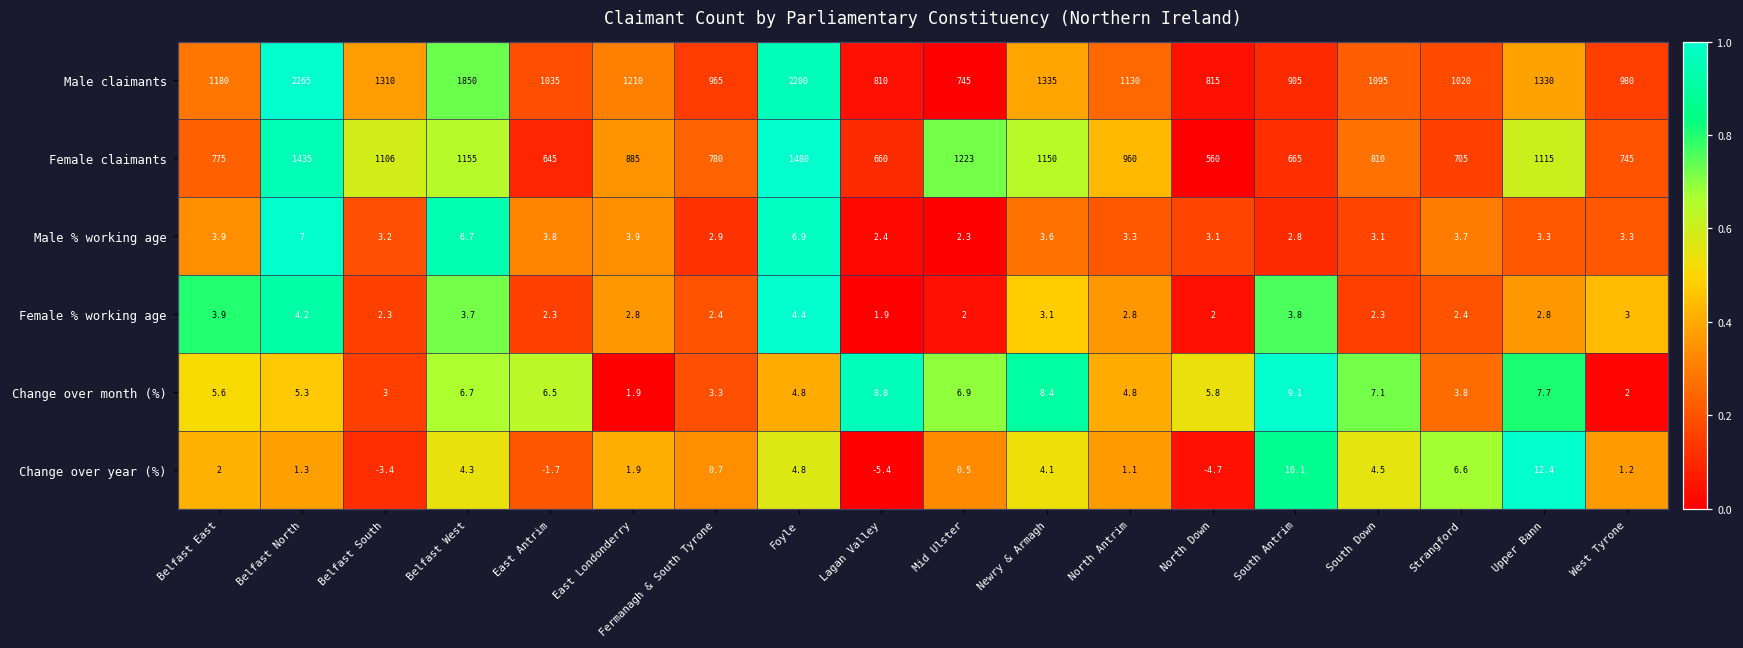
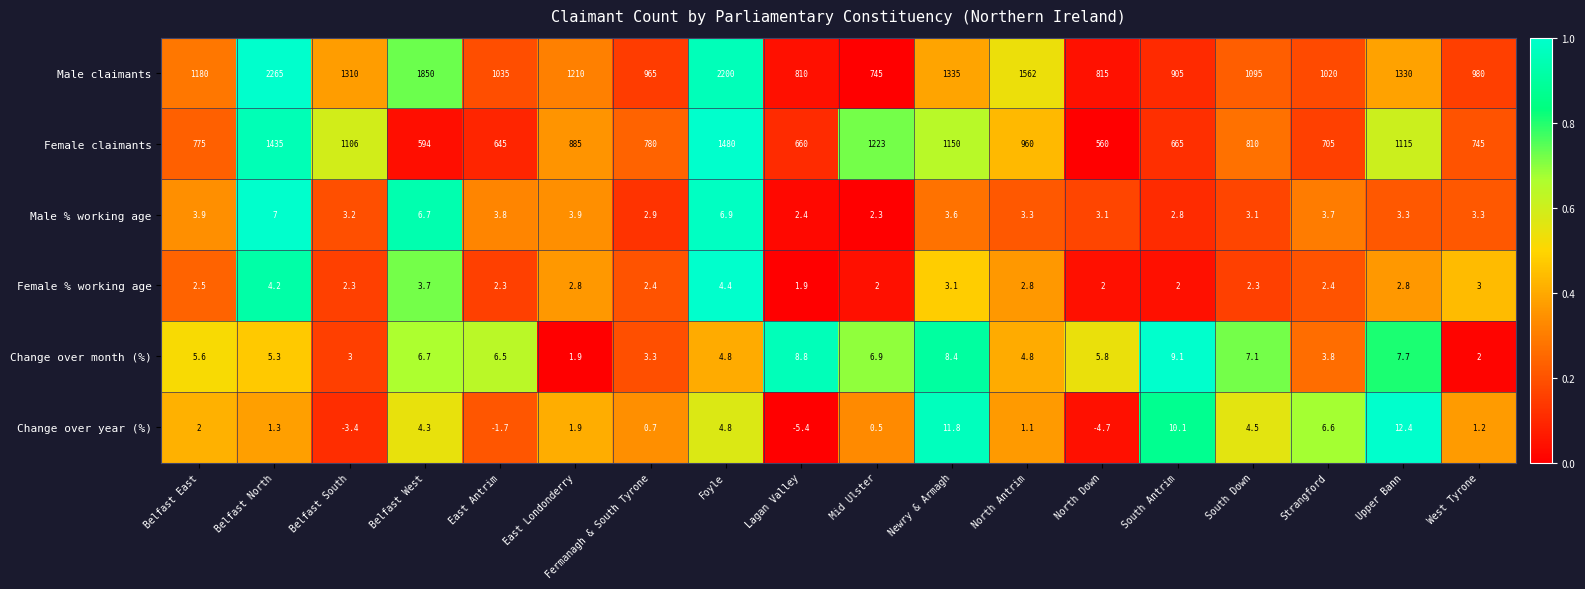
  {
    "Male claimants": {
      "Belfast East": 1180,
      "Belfast North": 2265,
      "Belfast South": 1310,
      "Belfast West": 1850,
      "East Antrim": 1035,
      "East Londonderry": 1210,
      "Fermanagh & South Tyrone": 965,
      "Foyle": 2200,
      "Lagan Valley": 810,
      "Mid Ulster": 745,
      "Newry & Armagh": 1335,
-     "North Antrim": 1130,
+     "North Antrim": 1562,
      "North Down": 815,
      "South Antrim": 905,
      "South Down": 1095,
      "Strangford": 1020,
      "Upper Bann": 1330,
      "West Tyrone": 980
    },
    "Female claimants": {
      "Belfast East": 775,
      "Belfast North": 1435,
      "Belfast South": 1106,
-     "Belfast West": 1155,
+     "Belfast West": 594,
      "East Antrim": 645,
      "East Londonderry": 885,
      "Fermanagh & South Tyrone": 780,
      "Foyle": 1480,
      "Lagan Valley": 660,
      "Mid Ulster": 1223,
      "Newry & Armagh": 1150,
      "North Antrim": 960,
      "North Down": 560,
      "South Antrim": 665,
      "South Down": 810,
      "Strangford": 705,
      "Upper Bann": 1115,
      "West Tyrone": 745
    },
    "Male % working age": {
      "Belfast East": 3.9,
      "Belfast North": 7,
      "Belfast South": 3.2,
      "Belfast West": 6.7,
      "East Antrim": 3.8,
      "East Londonderry": 3.9,
      "Fermanagh & South Tyrone": 2.9,
      "Foyle": 6.9,
      "Lagan Valley": 2.4,
      "Mid Ulster": 2.3,
      "Newry & Armagh": 3.6,
      "North Antrim": 3.3,
      "North Down": 3.1,
      "South Antrim": 2.8,
      "South Down": 3.1,
      "Strangford": 3.7,
      "Upper Bann": 3.3,
      "West Tyrone": 3.3
    },
    "Female % working age": {
-     "Belfast East": 3.9,
+     "Belfast East": 2.5,
      "Belfast North": 4.2,
      "Belfast South": 2.3,
      "Belfast West": 3.7,
      "East Antrim": 2.3,
      "East Londonderry": 2.8,
      "Fermanagh & South Tyrone": 2.4,
      "Foyle": 4.4,
      "Lagan Valley": 1.9,
      "Mid Ulster": 2,
      "Newry & Armagh": 3.1,
      "North Antrim": 2.8,
      "North Down": 2,
-     "South Antrim": 3.8,
+     "South Antrim": 2,
      "South Down": 2.3,
      "Strangford": 2.4,
      "Upper Bann": 2.8,
      "West Tyrone": 3
    },
    "Change over month (%)": {
      "Belfast East": 5.6,
      "Belfast North": 5.3,
      "Belfast South": 3,
      "Belfast West": 6.7,
      "East Antrim": 6.5,
      "East Londonderry": 1.9,
      "Fermanagh & South Tyrone": 3.3,
      "Foyle": 4.8,
      "Lagan Valley": 8.8,
      "Mid Ulster": 6.9,
      "Newry & Armagh": 8.4,
      "North Antrim": 4.8,
      "North Down": 5.8,
      "South Antrim": 9.1,
      "South Down": 7.1,
      "Strangford": 3.8,
      "Upper Bann": 7.7,
      "West Tyrone": 2
    },
    "Change over year (%)": {
      "Belfast East": 2,
      "Belfast North": 1.3,
      "Belfast South": -3.4,
      "Belfast West": 4.3,
      "East Antrim": -1.7,
      "East Londonderry": 1.9,
      "Fermanagh & South Tyrone": 0.7,
      "Foyle": 4.8,
      "Lagan Valley": -5.4,
      "Mid Ulster": 0.5,
-     "Newry & Armagh": 4.1,
+     "Newry & Armagh": 11.8,
      "North Antrim": 1.1,
      "North Down": -4.7,
      "South Antrim": 10.1,
      "South Down": 4.5,
      "Strangford": 6.6,
      "Upper Bann": 12.4,
      "West Tyrone": 1.2
    }
  }
